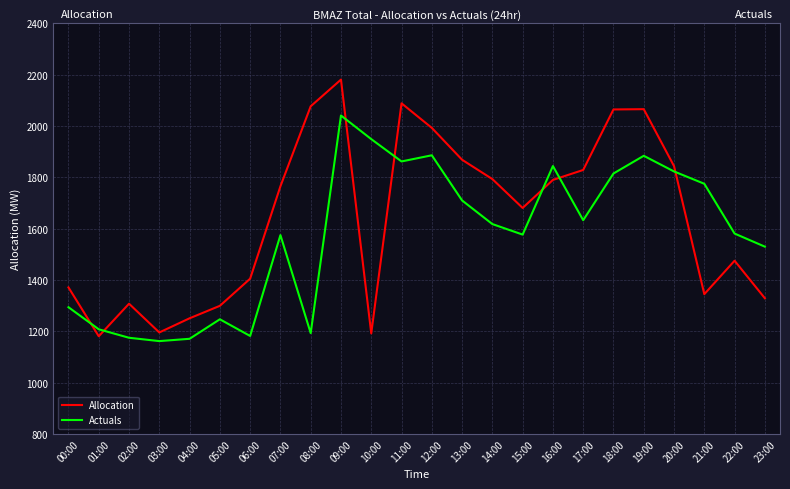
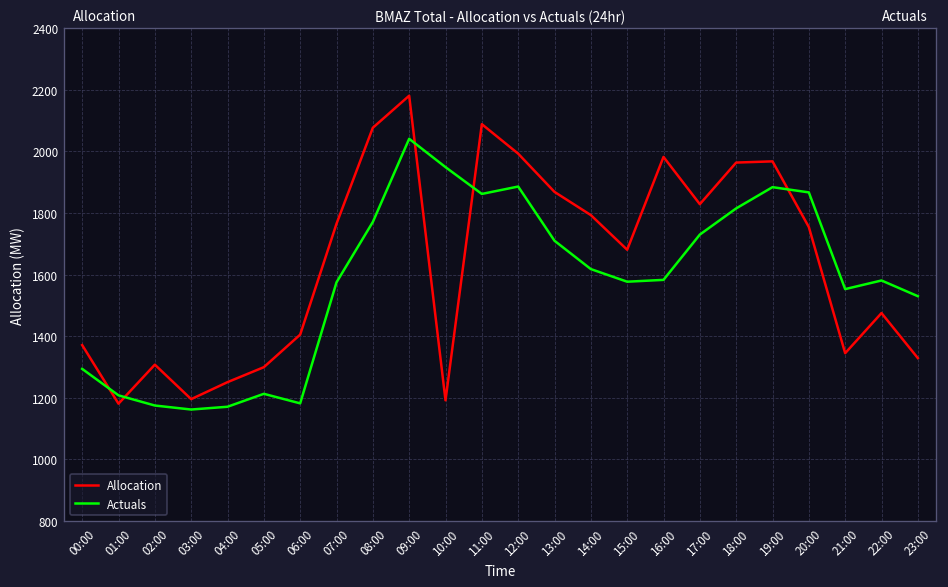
  {
    "Allocation": {
      "00:00": 1370,
      "01:00": 1180,
      "02:00": 1310,
      "03:00": 1200,
      "04:00": 1250,
      "05:00": 1300,
      "06:00": 1410,
      "07:00": 1770,
      "08:00": 2080,
      "09:00": 2180,
      "10:00": 1190,
      "11:00": 2090,
      "12:00": 1990,
      "13:00": 1870,
      "14:00": 1790,
      "15:00": 1680,
-     "16:00": 1790,
+     "16:00": 1980,
      "17:00": 1830,
-     "18:00": 2060,
-     "19:00": 2070,
-     "20:00": 1840,
+     "18:00": 1960,
+     "19:00": 1970,
+     "20:00": 1750,
      "21:00": 1340,
      "22:00": 1480,
      "23:00": 1330
    },
    "Actuals": {
      "00:00": 1290,
      "01:00": 1210,
      "02:00": 1180,
      "03:00": 1160,
      "04:00": 1170,
-     "05:00": 1250,
+     "05:00": 1210,
      "06:00": 1180,
      "07:00": 1580,
-     "08:00": 1190,
+     "08:00": 1770,
      "09:00": 2040,
      "10:00": 1950,
      "11:00": 1860,
      "12:00": 1890,
      "13:00": 1710,
      "14:00": 1620,
      "15:00": 1580,
-     "16:00": 1840,
-     "17:00": 1630,
+     "16:00": 1580,
+     "17:00": 1730,
      "18:00": 1820,
      "19:00": 1880,
-     "20:00": 1820,
-     "21:00": 1780,
+     "20:00": 1870,
+     "21:00": 1550,
      "22:00": 1580,
      "23:00": 1530
    }
  }
